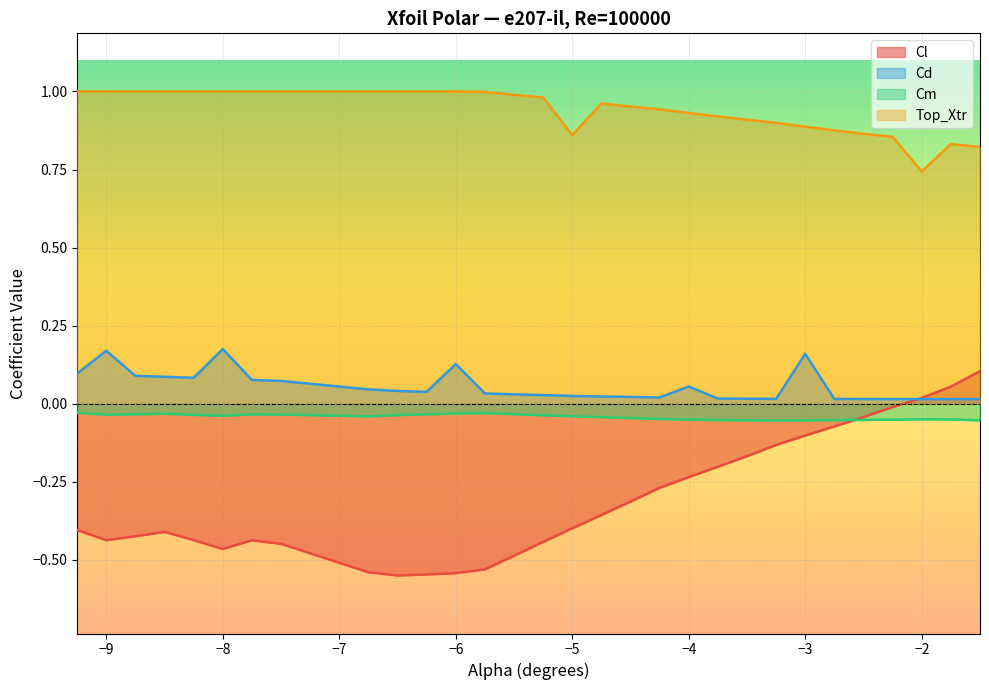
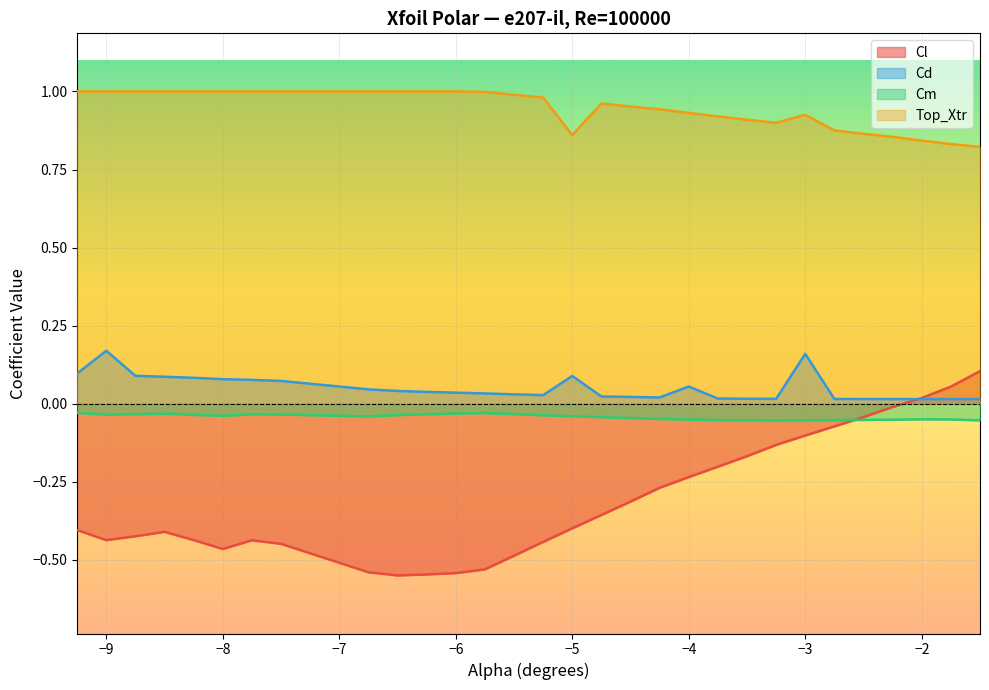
  {
    "Cd": {
      "−9": 0.17,
-     "−8": 0.18,
-     "−6": 0.13,
-     "−5": 0.03,
+     "−8": 0.08,
+     "−6": 0.04,
+     "−5": 0.09,
      "−4": 0.06,
      "−3": 0.16
    },
    "Top_Xtr": {
      "−9": 1.00,
      "−8": 1.00,
      "−6": 1.00,
      "−5": 0.86,
      "−4": 0.93,
-     "−3": 0.89,
-     "−2": 0.74
+     "−3": 0.93,
+     "−2": 0.84
    }
  }
